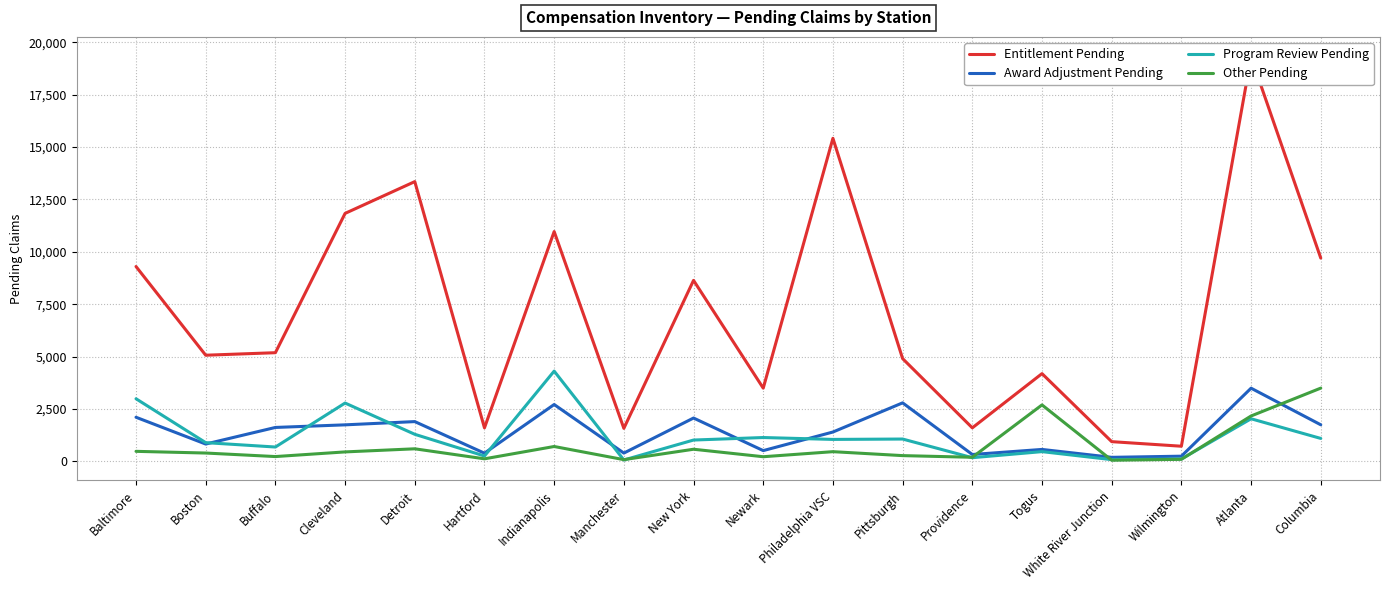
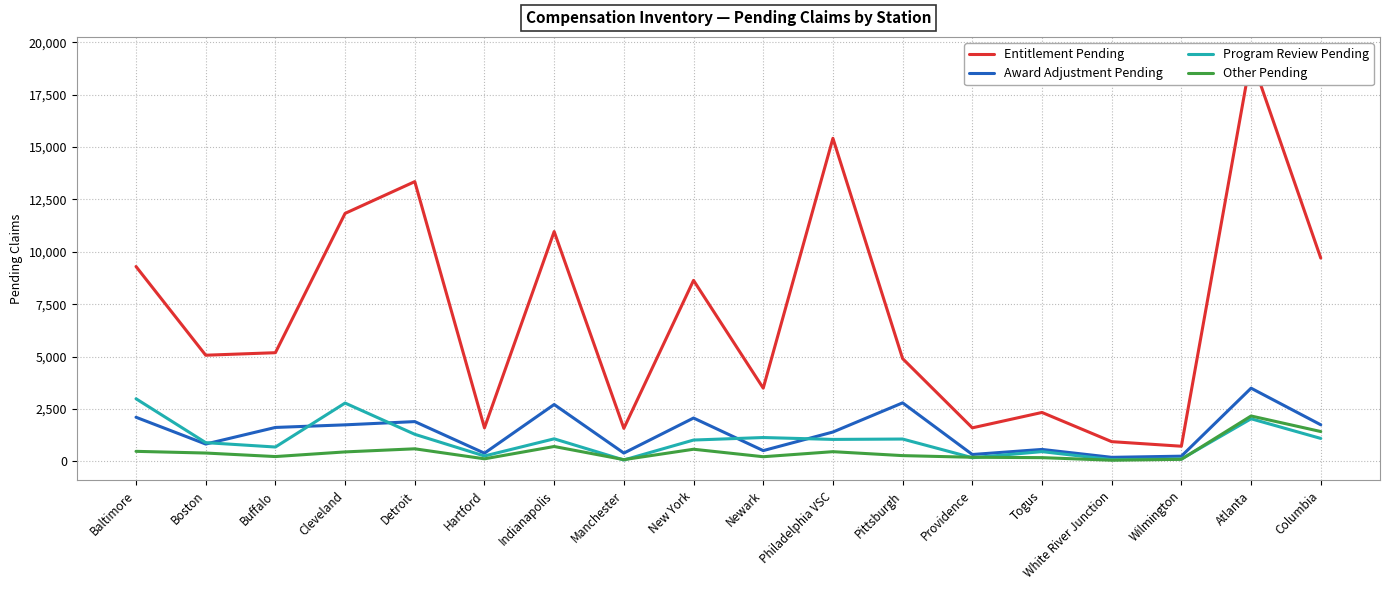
  {
    "Entitlement Pending": {
      "Baltimore": "9,300",
      "Boston": "5,100",
      "Buffalo": "5,200",
      "Cleveland": "11,800",
      "Detroit": "13,400",
      "Hartford": "1,600",
      "Indianapolis": "11,000",
      "Manchester": "1,600",
      "New York": "8,600",
      "Newark": "3,500",
      "Philadelphia VSC": "15,400",
      "Pittsburgh": "4,900",
      "Providence": "1,600",
-     "Togus": "4,200",
+     "Togus": "2,300",
      "White River Junction": "900",
      "Wilmington": "700",
      "Columbia": "9,700"
    },
    "Award Adjustment Pending": {
      "Baltimore": "2,100",
      "Buffalo": "1,600",
      "Cleveland": "1,700",
      "Detroit": "1,900",
      "Hartford": "400",
      "Indianapolis": "2,700",
      "Manchester": "400",
      "New York": "2,100",
      "Newark": "500",
      "Philadelphia VSC": "1,400",
      "Pittsburgh": "2,800",
      "Providence": "300",
      "Wilmington": "300",
      "Atlanta": "3,500",
      "Columbia": "1,700"
    },
    "Program Review Pending": {
      "Baltimore": "3,000",
      "Buffalo": "700",
      "Cleveland": "2,800",
      "Detroit": "1,300",
      "Hartford": "300",
-     "Indianapolis": "4,300",
+     "Indianapolis": "1,100",
      "New York": "1,000",
      "Newark": "1,100",
      "Philadelphia VSC": "1,100",
      "Pittsburgh": "1,100",
      "Atlanta": "2,000",
      "Columbia": "1,100"
    },
    "Other Pending": {
      "Baltimore": "500",
      "Boston": "400",
      "Buffalo": "200",
      "Cleveland": "500",
      "Detroit": "600",
      "Hartford": "100",
      "Indianapolis": "700",
      "New York": "600",
      "Newark": "200",
      "Philadelphia VSC": "500",
      "Pittsburgh": "300",
-     "Togus": "2,700",
+     "Togus": "200",
      "Atlanta": "2,200",
-     "Columbia": "3,500"
+     "Columbia": "1,400"
    }
  }
